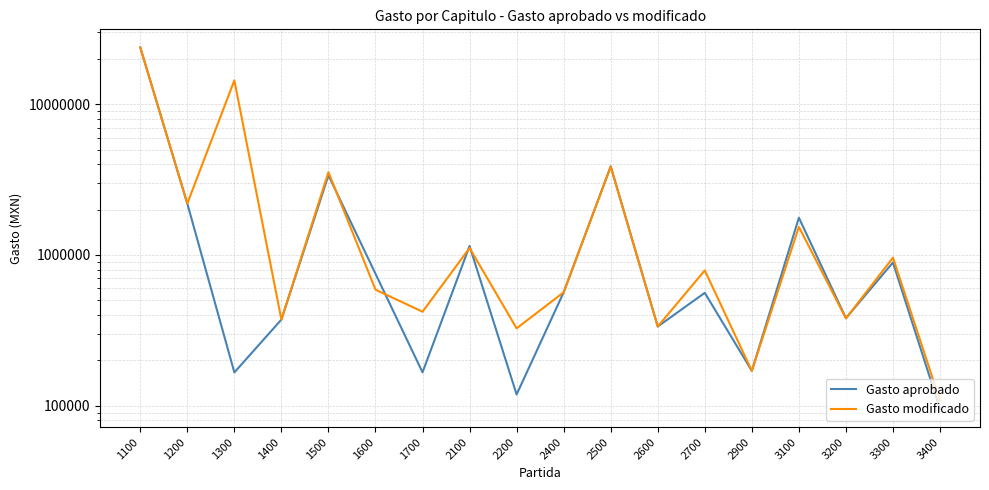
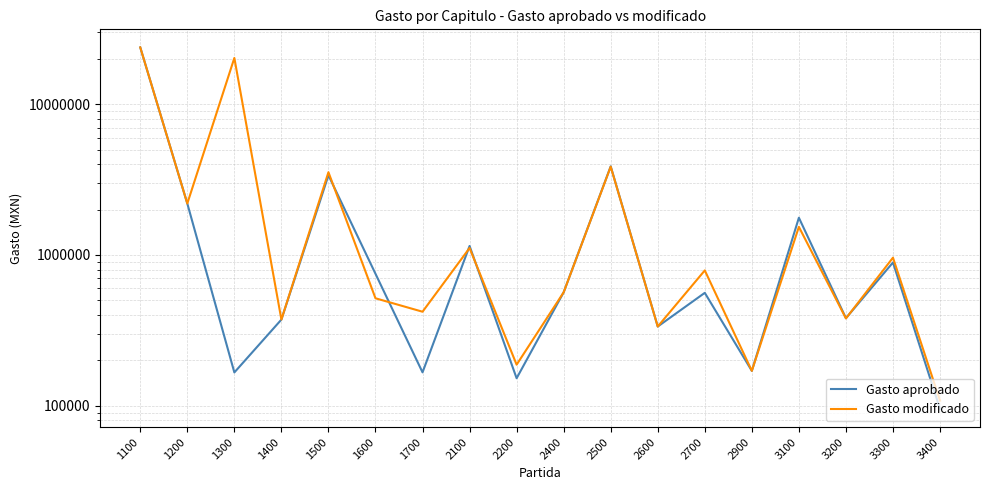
  {
    "Gasto aprobado": {
      "1300": 170000,
      "1500": 3400000,
      "1600": 800000,
      "1700": 170000,
-     "2200": 120000,
+     "2200": 150000,
      "2700": 560000,
      "3100": 1800000,
      "3300": 900000
    },
    "Gasto modificado": {
-     "1300": 14000000,
+     "1300": 20000000,
      "1500": 3500000,
-     "1600": 590000,
+     "1600": 520000,
      "1700": 420000,
-     "2200": 330000,
+     "2200": 190000,
      "2700": 800000,
      "3100": 1500000,
      "3300": 1000000
    }
  }
